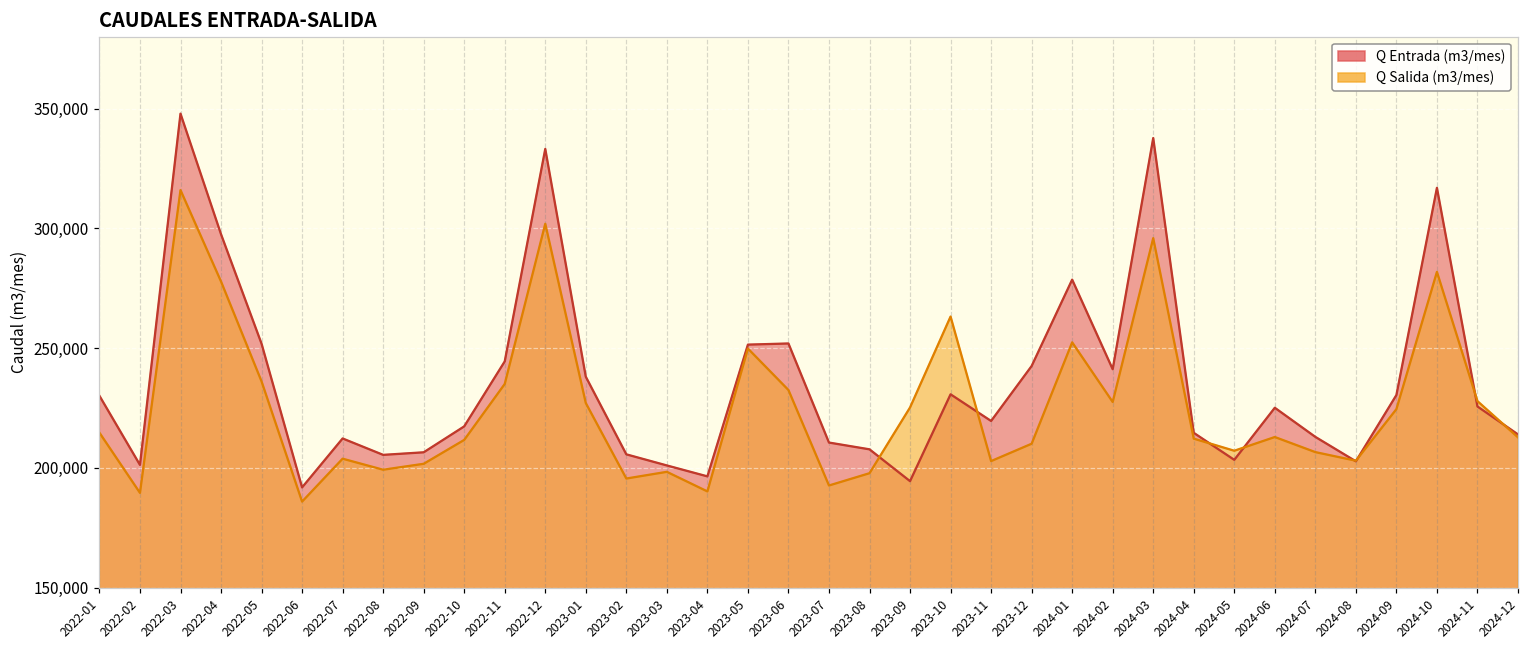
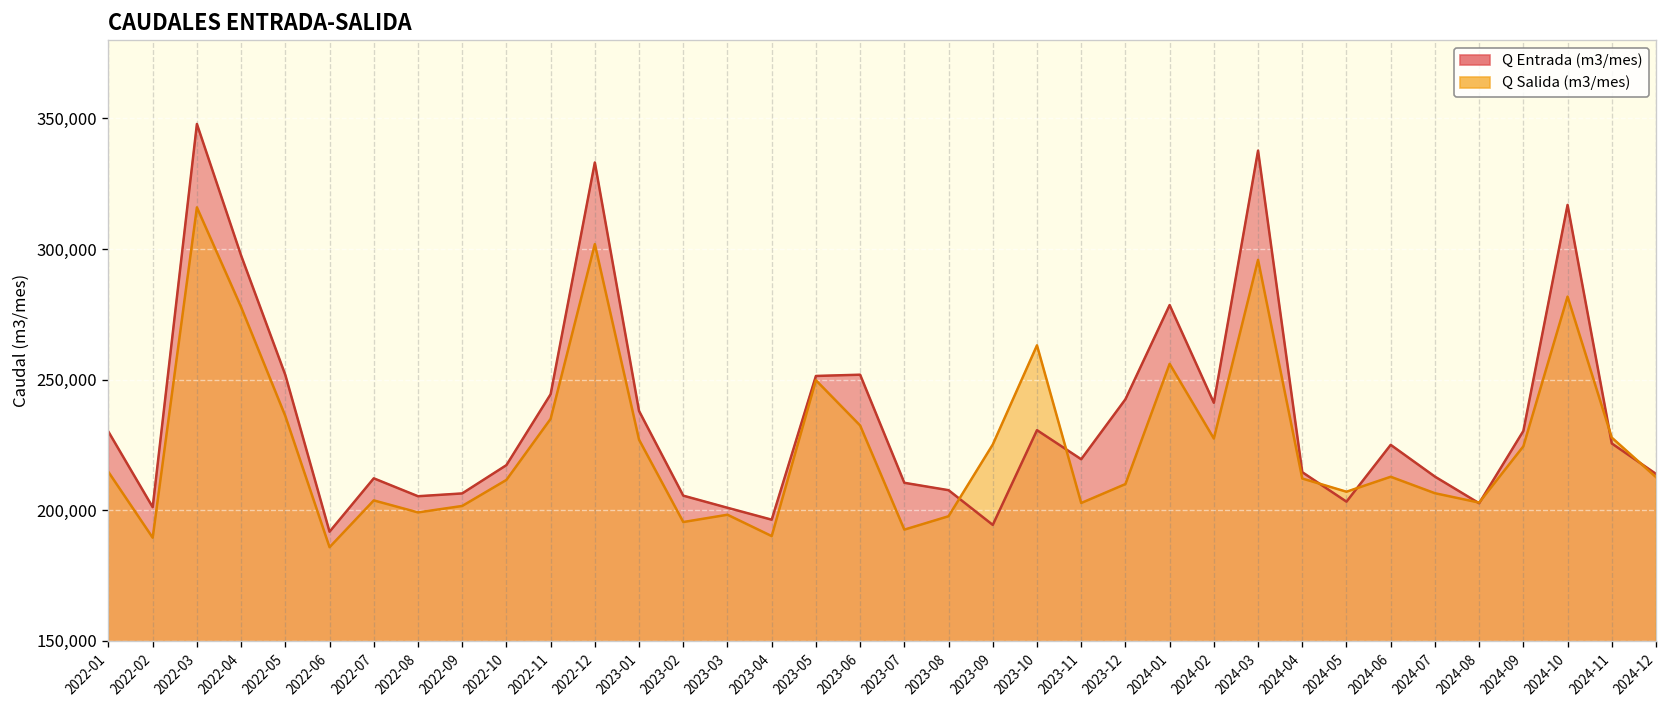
  {
    "Q Entrada (m3/mes)": {
      "2022-01": "230,000",
      "2022-02": "201,000",
      "2022-03": "348,000",
      "2022-04": "298,000",
      "2022-05": "252,000",
      "2022-06": "192,000",
      "2022-07": "212,000",
      "2022-08": "205,000",
      "2022-09": "206,000",
      "2022-10": "217,000",
      "2022-11": "244,000",
      "2022-12": "333,000",
      "2023-01": "238,000",
      "2023-02": "206,000",
      "2023-03": "201,000",
      "2023-04": "196,000",
      "2023-05": "251,000",
      "2023-06": "252,000",
      "2023-07": "211,000",
      "2023-08": "208,000",
      "2023-09": "194,000",
      "2023-10": "231,000",
      "2023-11": "220,000",
      "2023-12": "242,000",
      "2024-01": "279,000",
      "2024-02": "241,000",
      "2024-03": "338,000",
      "2024-04": "215,000",
      "2024-05": "203,000",
      "2024-06": "225,000",
      "2024-07": "213,000",
      "2024-09": "230,000",
      "2024-10": "317,000",
      "2024-11": "226,000",
      "2024-12": "214,000"
    },
    "Q Salida (m3/mes)": {
      "2022-01": "215,000",
      "2022-02": "190,000",
      "2022-03": "316,000",
      "2022-04": "278,000",
      "2022-05": "236,000",
      "2022-06": "186,000",
      "2022-07": "204,000",
      "2022-08": "199,000",
      "2022-09": "202,000",
      "2022-10": "212,000",
      "2022-11": "235,000",
      "2022-12": "302,000",
      "2023-01": "227,000",
      "2023-02": "196,000",
      "2023-03": "198,000",
      "2023-04": "190,000",
      "2023-05": "250,000",
      "2023-06": "232,000",
      "2023-07": "193,000",
      "2023-08": "198,000",
      "2023-09": "225,000",
      "2023-10": "263,000",
      "2023-11": "203,000",
      "2023-12": "210,000",
-     "2024-01": "252,000",
+     "2024-01": "256,000",
      "2024-02": "227,000",
      "2024-03": "296,000",
      "2024-04": "212,000",
      "2024-05": "207,000",
      "2024-06": "213,000",
      "2024-07": "207,000",
      "2024-09": "224,000",
      "2024-10": "282,000",
      "2024-11": "228,000",
      "2024-12": "213,000"
    }
  }
